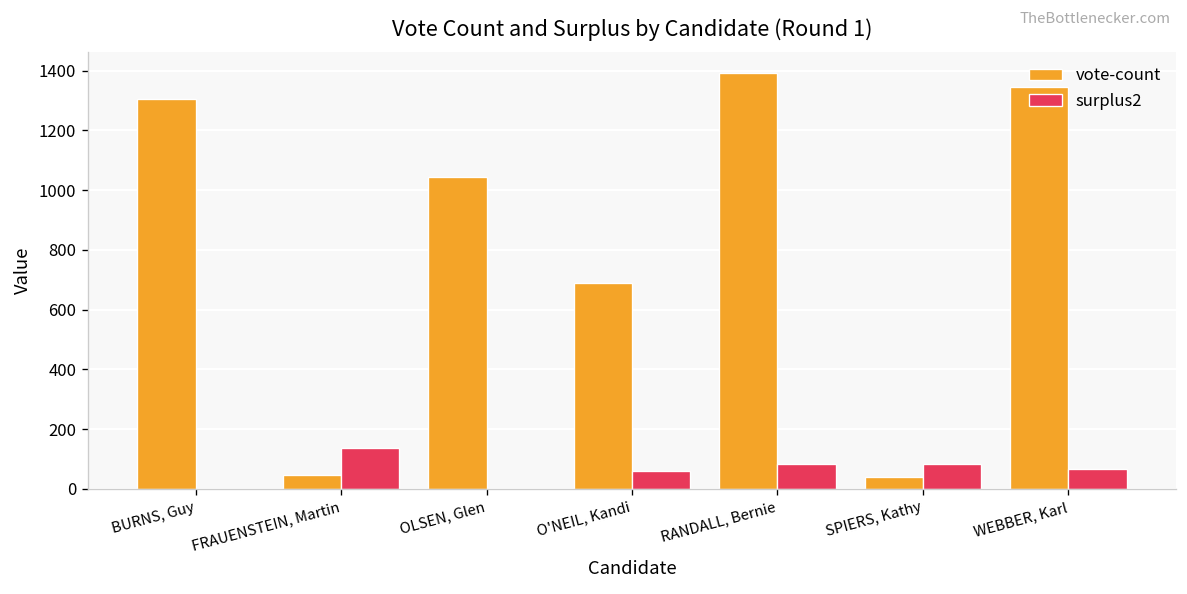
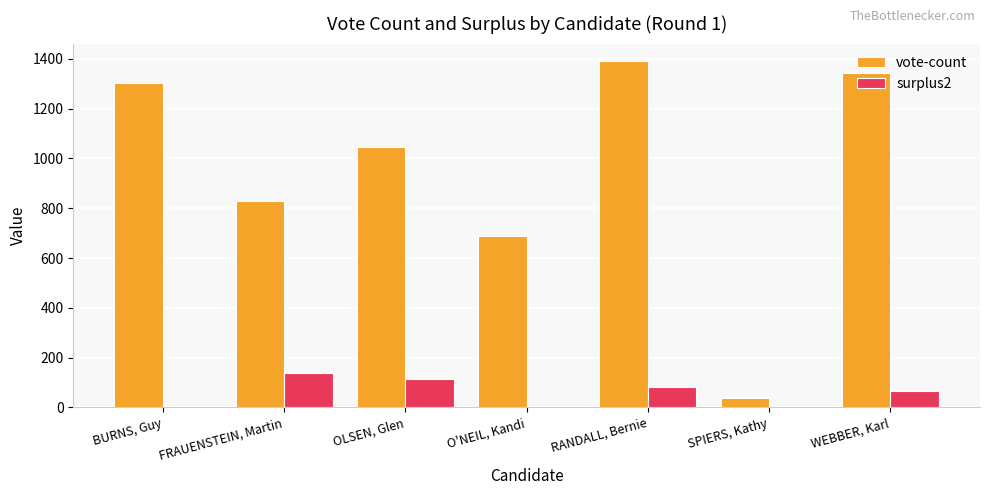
  {
    "vote-count": {
      "BURNS, Guy": 1310,
-     "FRAUENSTEIN, Martin": 50,
+     "FRAUENSTEIN, Martin": 830,
      "OLSEN, Glen": 1050,
      "O'NEIL, Kandi": 690,
      "RANDALL, Bernie": 1390,
      "SPIERS, Kathy": 40,
      "WEBBER, Karl": 1350
    },
    "surplus2": {
      "BURNS, Guy": 0,
      "FRAUENSTEIN, Martin": 140,
-     "OLSEN, Glen": 0,
-     "O'NEIL, Kandi": 60,
+     "OLSEN, Glen": 110,
+     "O'NEIL, Kandi": 0,
      "RANDALL, Bernie": 80,
-     "SPIERS, Kathy": 80,
+     "SPIERS, Kathy": 0,
      "WEBBER, Karl": 70
    }
  }
